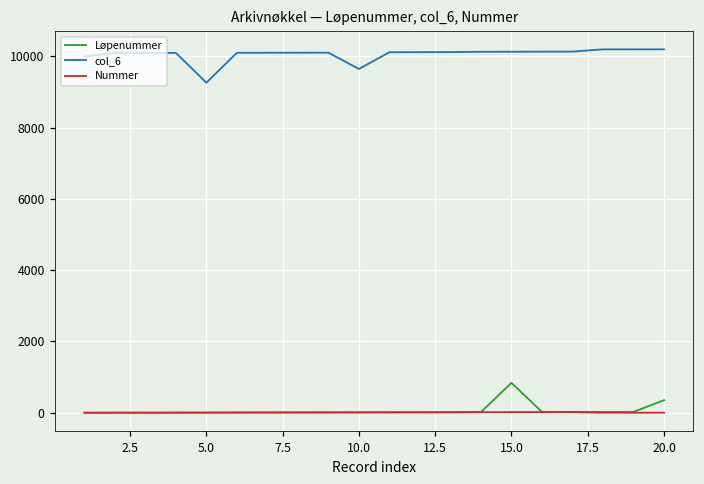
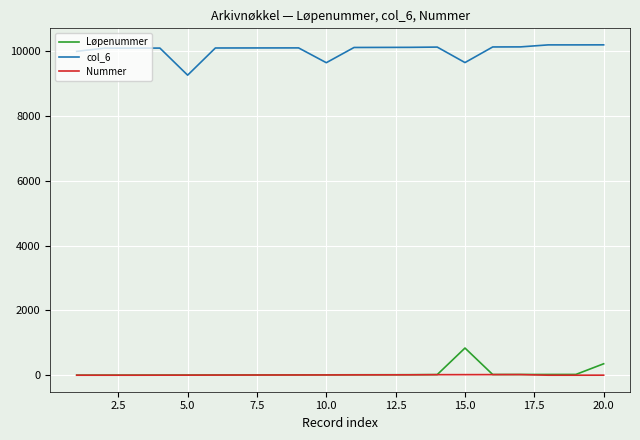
  {
    "Løpenummer": {
      "15.0": 800,
      "20.0": 400
    },
    "col_6": {
      "5.0": 9300,
      "10.0": 9700,
-     "15.0": 10100,
+     "15.0": 9700,
      "20.0": 10200
    },
    "Nummer": {
      "15.0": 0,
      "20.0": 0
    }
  }
